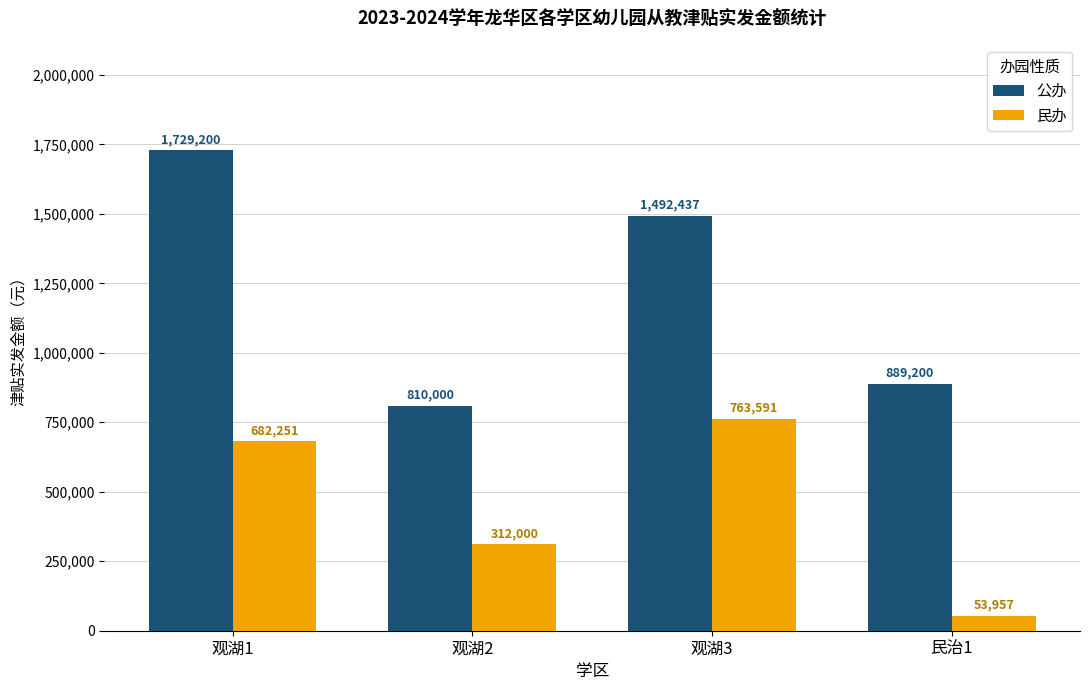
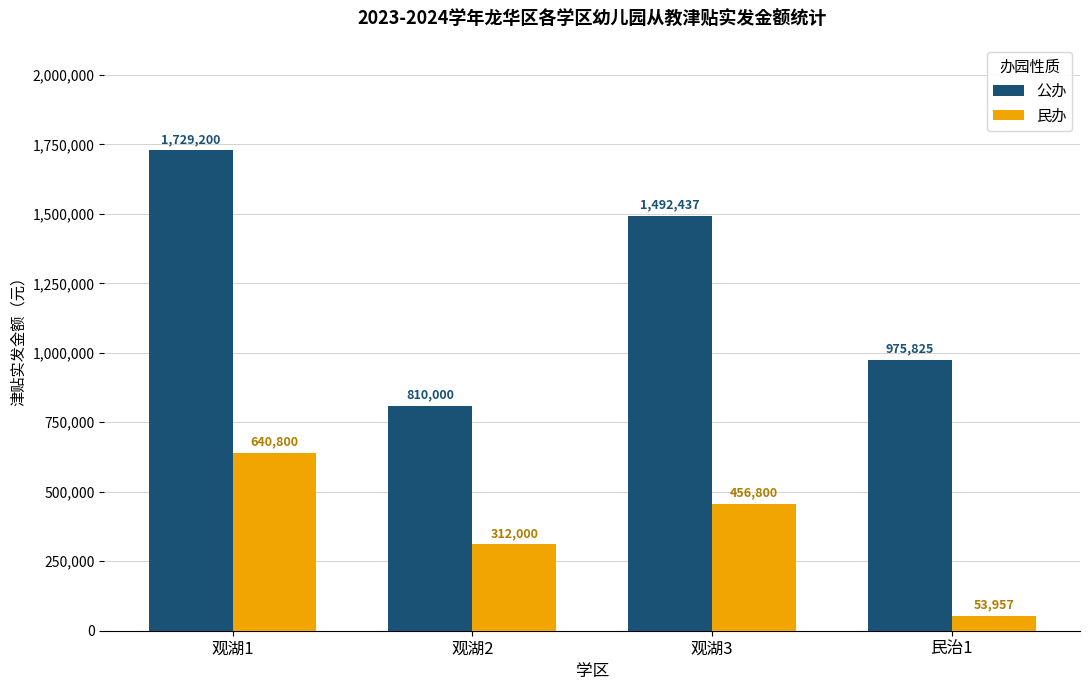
  {
    "公办": {
      "观湖1": "1,729,200",
      "观湖2": "810,000",
      "观湖3": "1,492,437",
-     "民治1": "889,200"
+     "民治1": "975,825"
    },
    "民办": {
-     "观湖1": "682,251",
+     "观湖1": "640,800",
      "观湖2": "312,000",
-     "观湖3": "763,591",
+     "观湖3": "456,800",
      "民治1": "53,957"
    }
  }
